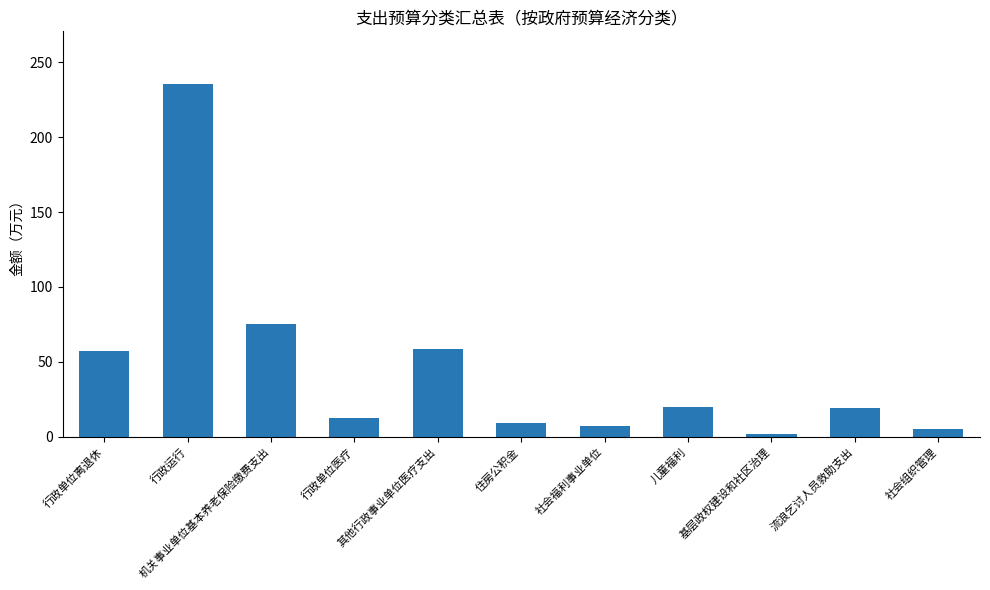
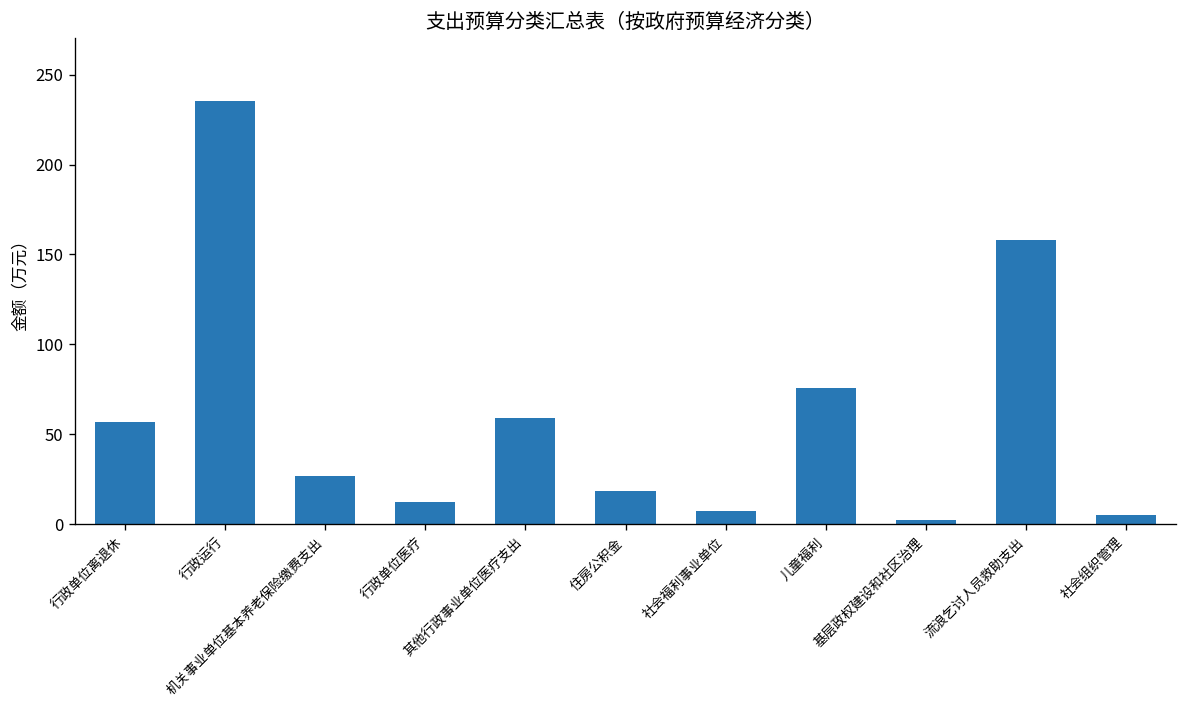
  {
    "行政单位离退休": 57,
    "行政运行": 235,
-   "机关事业单位基本养老保险缴费支出": 75,
+   "机关事业单位基本养老保险缴费支出": 27,
    "行政单位医疗": 12,
    "其他行政事业单位医疗支出": 59,
-   "住房公积金": 9,
+   "住房公积金": 18,
    "社会福利事业单位": 7,
-   "儿童福利": 20,
+   "儿童福利": 76,
    "基层政权建设和社区治理": 2,
-   "流浪乞讨人员救助支出": 19,
+   "流浪乞讨人员救助支出": 158,
    "社会组织管理": 5
  }
